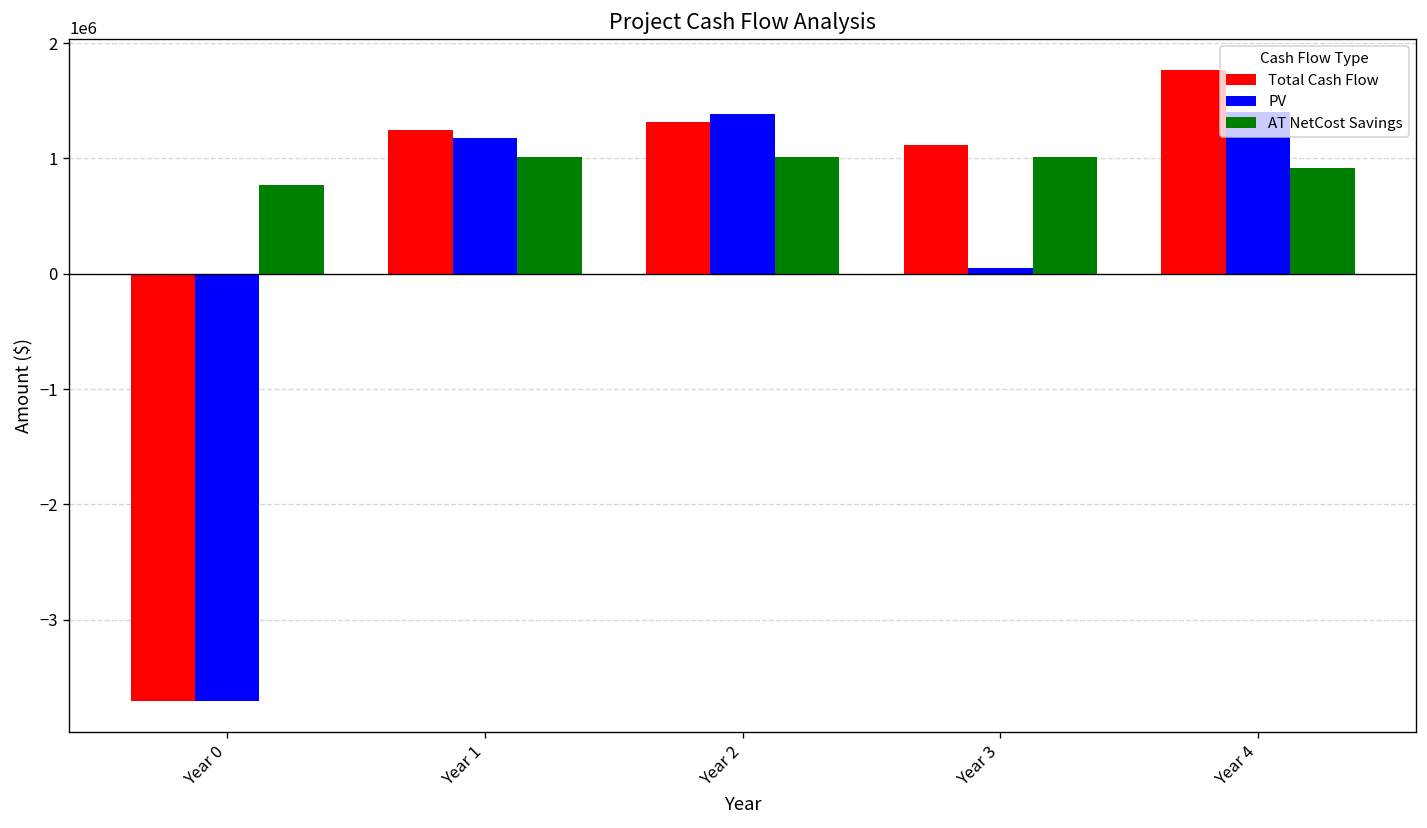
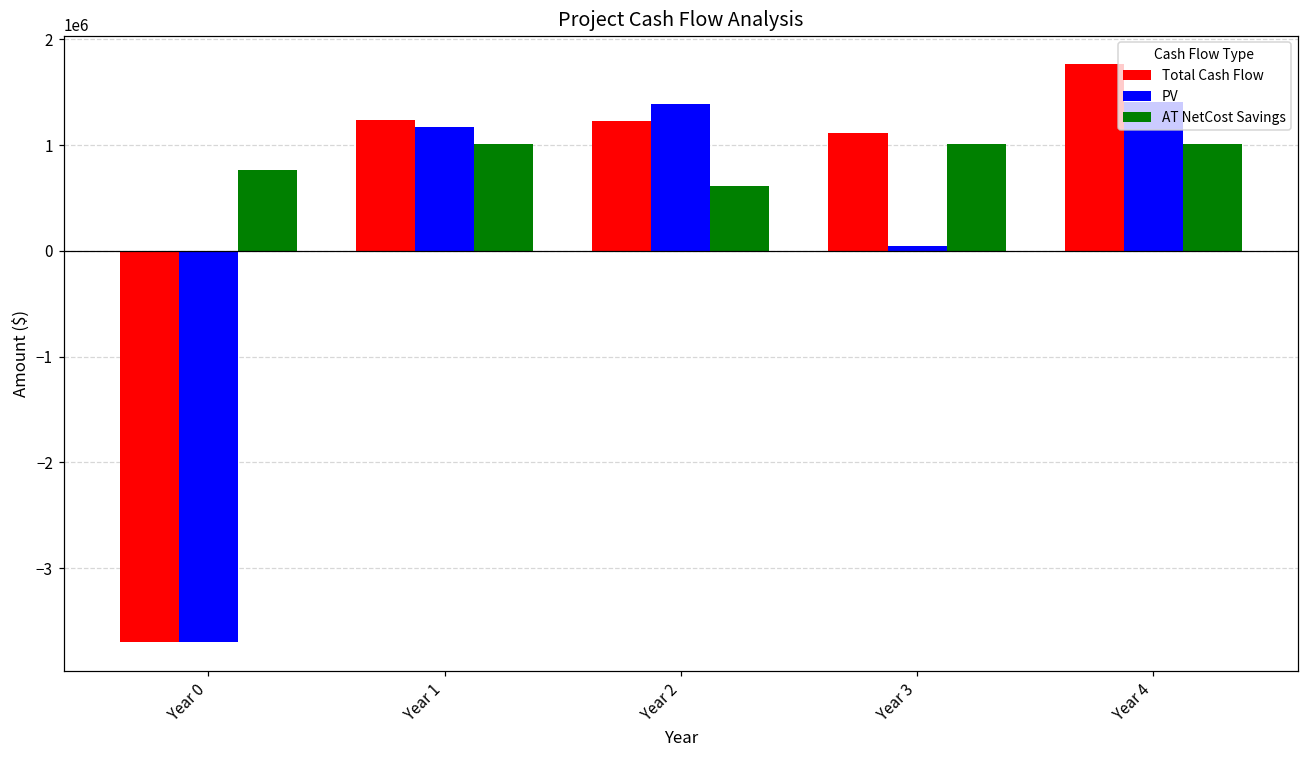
  {
    "Total Cash Flow": {
      "Year 0": -3700000,
      "Year 1": 1200000,
-     "Year 2": 1300000,
+     "Year 2": 1200000,
      "Year 3": 1100000,
      "Year 4": 1800000
    },
    "PV": {
      "Year 0": -3700000,
      "Year 1": 1200000,
      "Year 2": 1400000,
      "Year 3": 100000
    },
    "AT NetCost Savings": {
      "Year 0": 800000,
      "Year 1": 1000000,
-     "Year 2": 1000000,
+     "Year 2": 600000,
      "Year 3": 1000000,
-     "Year 4": 900000
+     "Year 4": 1000000
    }
  }
